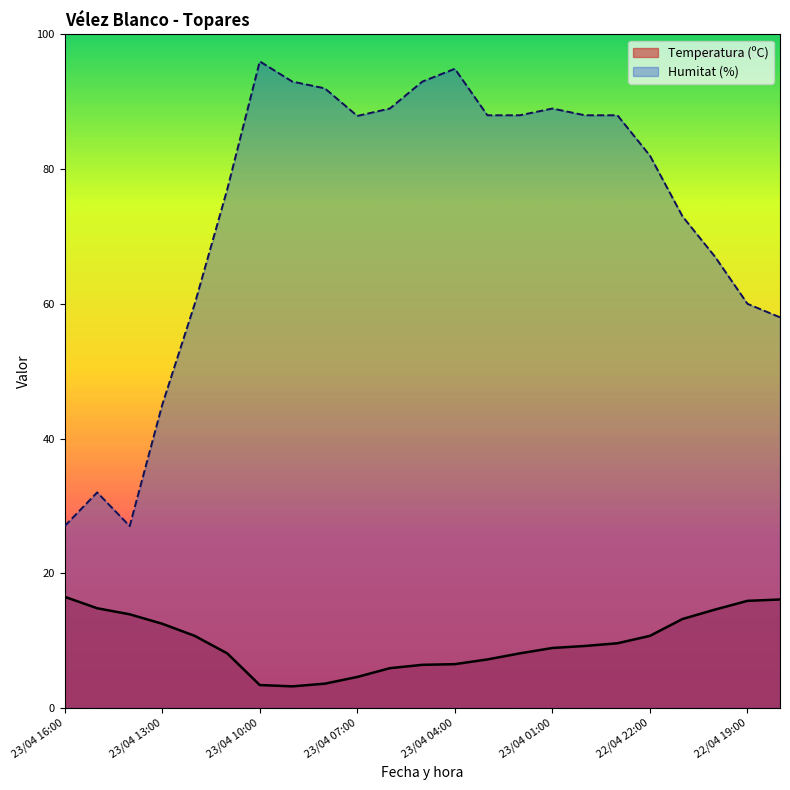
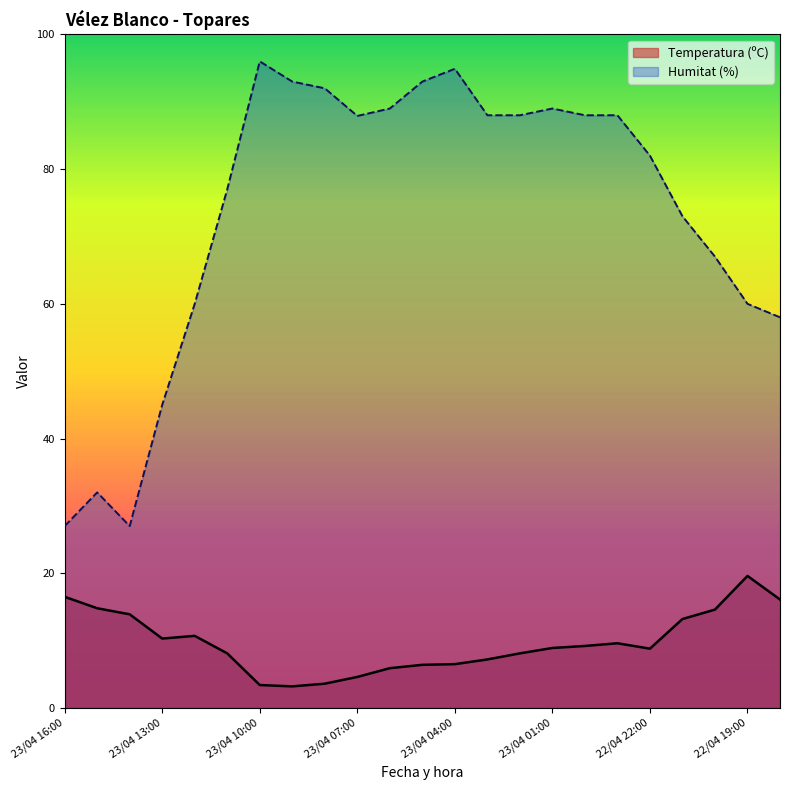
  {
    "Temperatura (ºC)": {
      "23/04 16:00": 17,
-     "23/04 13:00": 13,
+     "23/04 13:00": 10,
      "23/04 10:00": 3,
      "23/04 07:00": 5,
      "23/04 04:00": 7,
      "23/04 01:00": 9,
-     "22/04 22:00": 11,
-     "22/04 19:00": 16
+     "22/04 22:00": 9,
+     "22/04 19:00": 20
    },
    "Humitat (%)": {
      "23/04 16:00": 27,
      "23/04 13:00": 45,
      "23/04 10:00": 96,
      "23/04 07:00": 88,
      "23/04 04:00": 95,
      "23/04 01:00": 89,
      "22/04 22:00": 82,
      "22/04 19:00": 60
    }
  }
